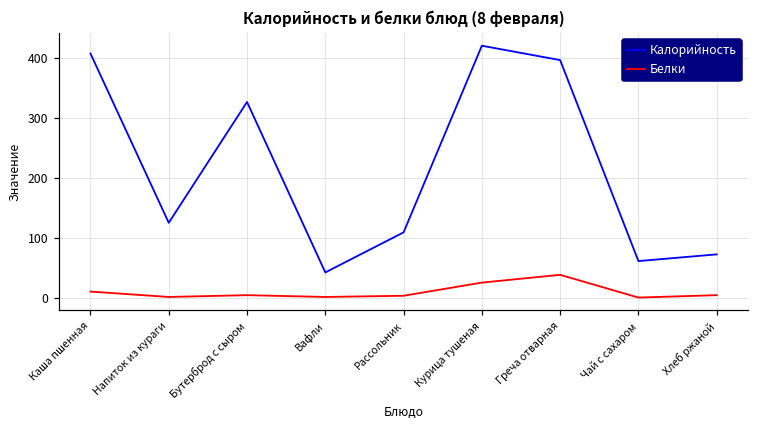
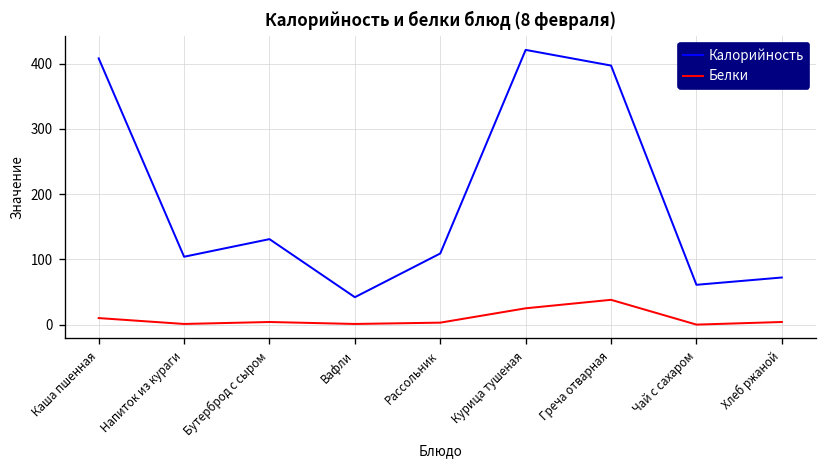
  {
    "Калорийность": {
      "Каша пшенная": 410,
-     "Напиток из кураги": 130,
-     "Бутерброд с сыром": 330,
+     "Напиток из кураги": 100,
+     "Бутерброд с сыром": 130,
      "Вафли": 40,
      "Рассольник": 110,
      "Курица тушеная": 420,
      "Греча отварная": 400,
      "Чай с сахаром": 60,
      "Хлеб ржаной": 70
    },
    "Белки": {
      "Каша пшенная": 10,
      "Напиток из кураги": 0,
      "Бутерброд с сыром": 0,
      "Вафли": 0,
      "Рассольник": 0,
      "Курица тушеная": 30,
      "Греча отварная": 40,
      "Чай с сахаром": 0,
      "Хлеб ржаной": 0
    }
  }
